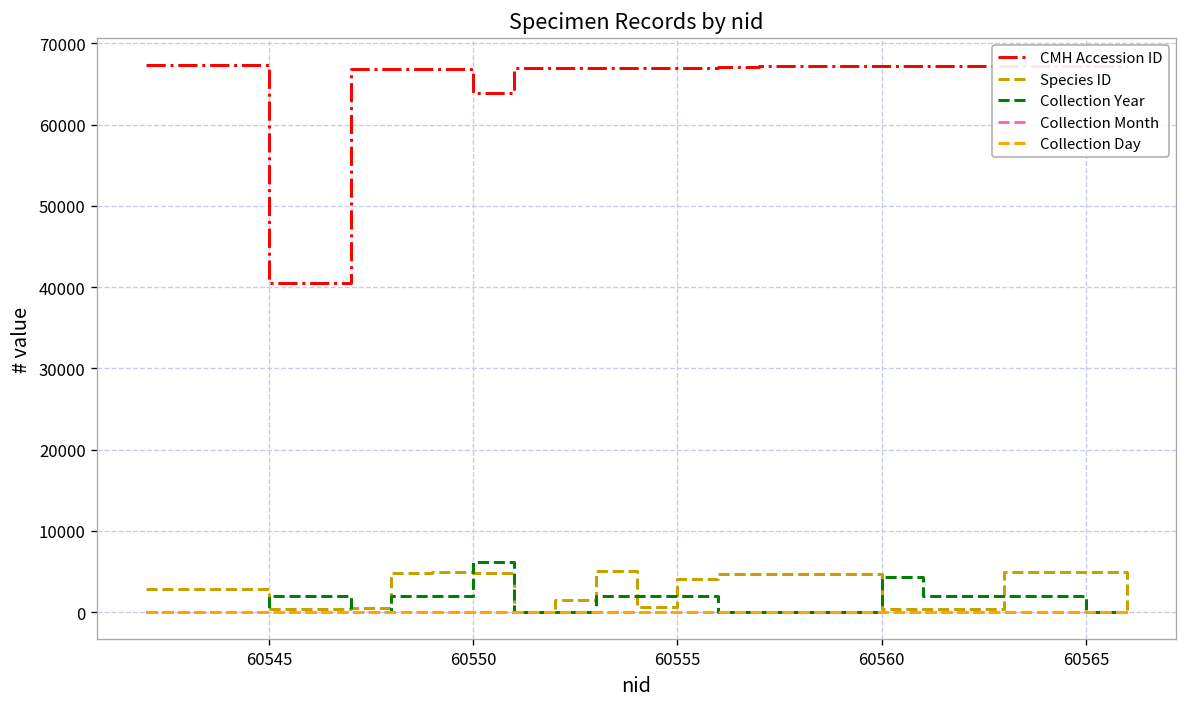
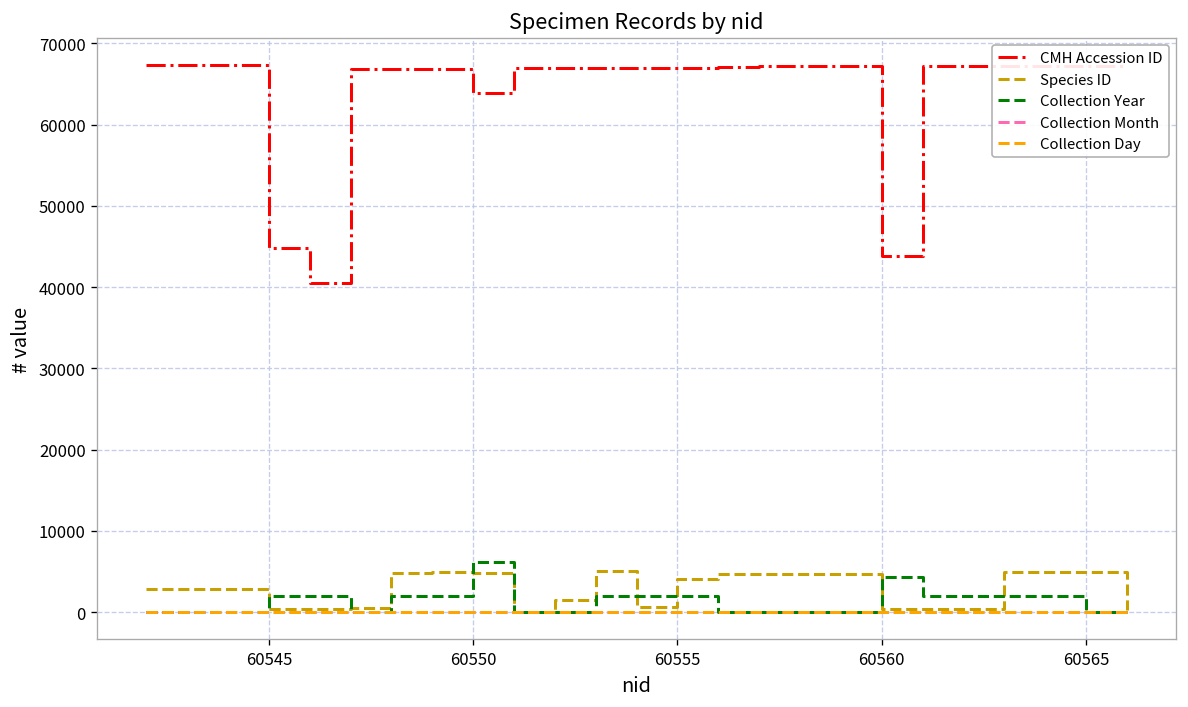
  {
    "CMH Accession ID": {
-     "60545": 41000,
+     "60545": 45000,
      "60550": 64000,
      "60555": 67000,
-     "60560": 67000
+     "60560": 44000
    },
    "Collection Year": {
      "60545": 2000,
      "60550": 6000,
      "60555": 2000,
      "60560": 4000
    }
  }
